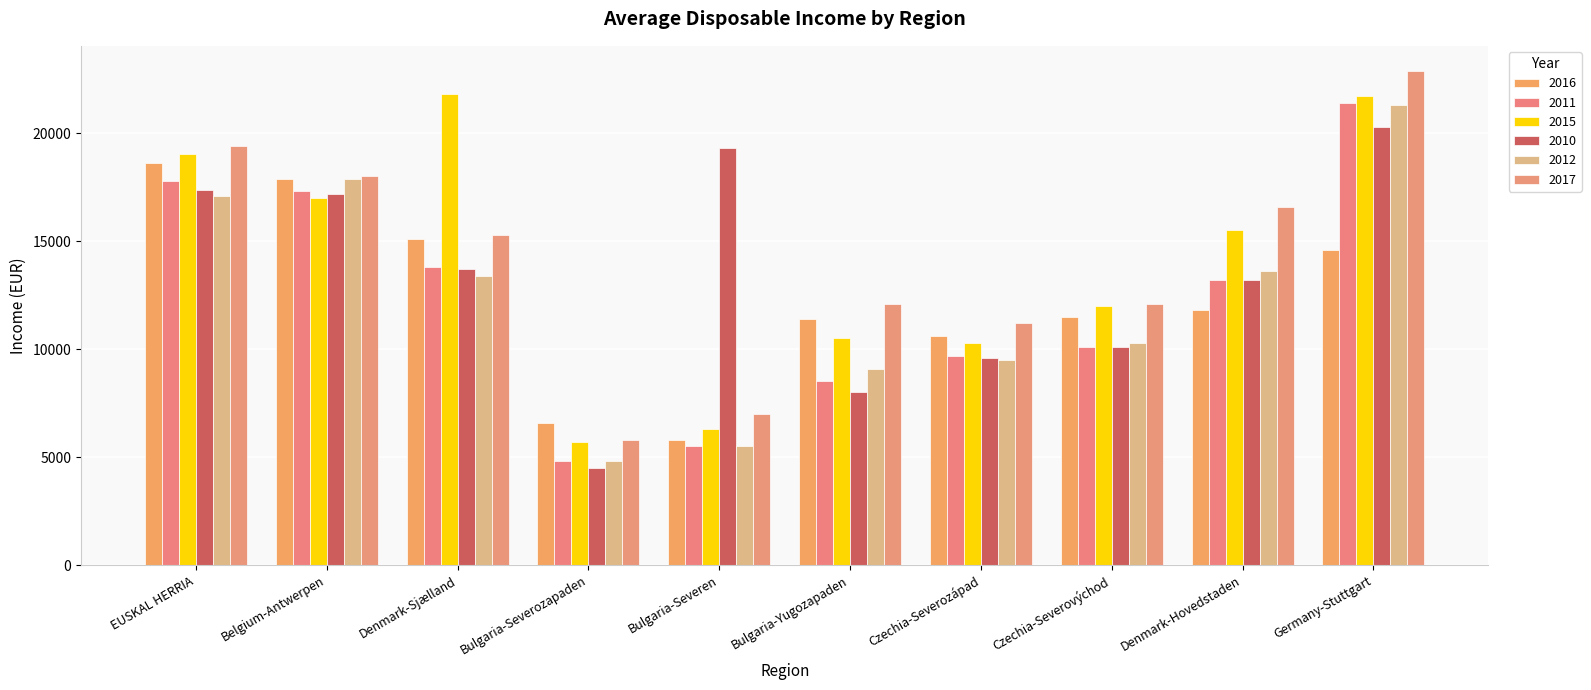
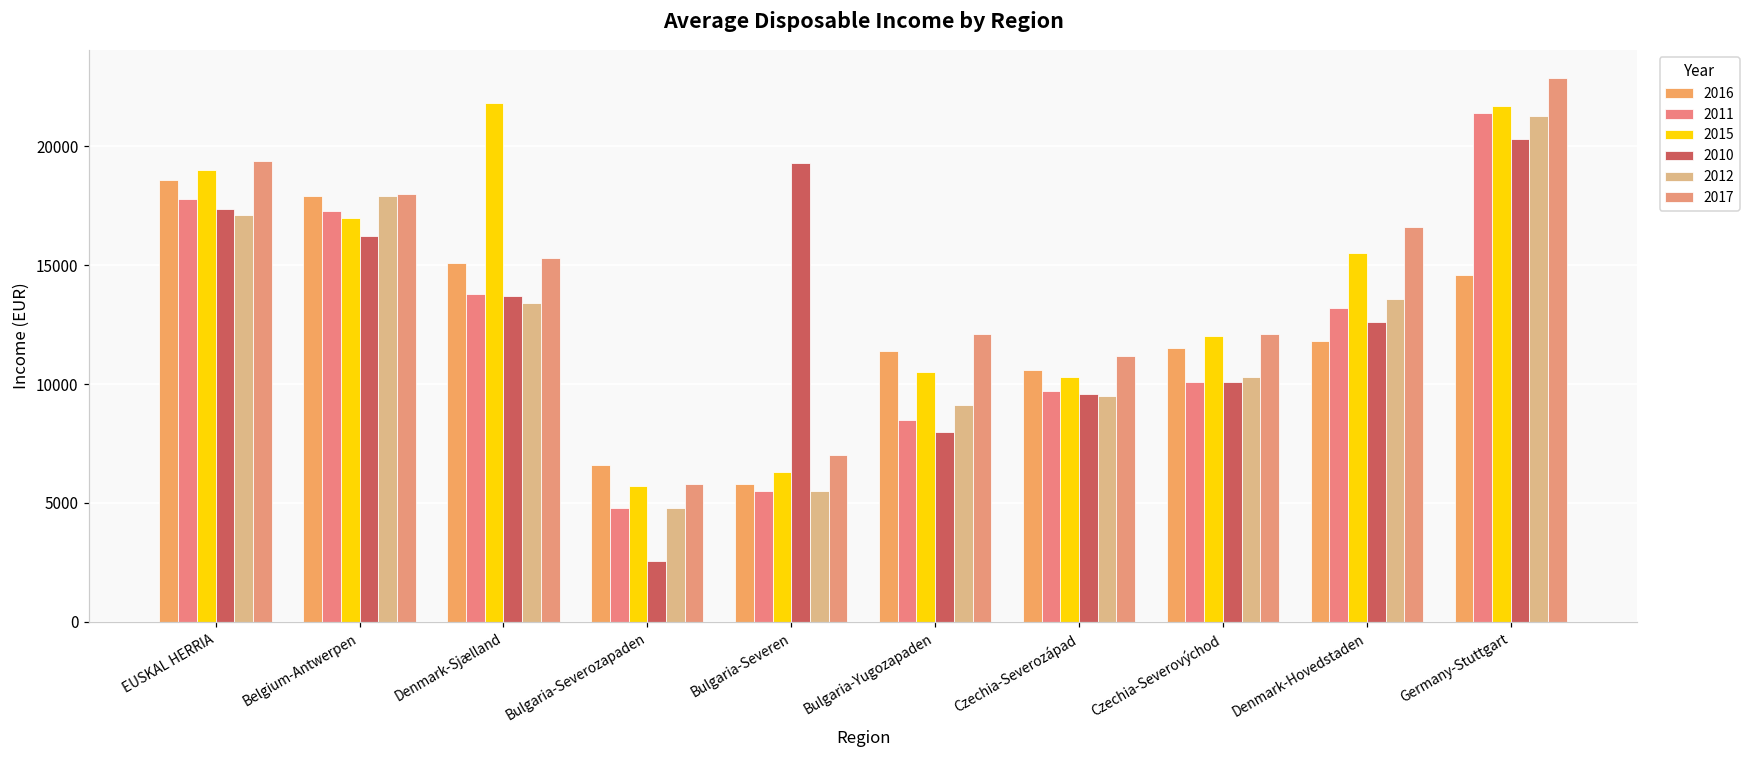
  {
    "2015": {
      "EUSKAL HERRIA": 19000,
      "Belgium-Antwerpen": 17000,
      "Denmark-Sjælland": 21800,
      "Bulgaria-Severozapaden": 5700,
      "Bulgaria-Severen": 6300,
      "Bulgaria-Yugozapaden": 10500,
      "Czechia-Severozápad": 10300,
      "Czechia-Severovýchod": 12000,
      "Denmark-Hovedstaden": 15500,
      "Germany-Stuttgart": 21700
    },
    "2010": {
      "EUSKAL HERRIA": 17400,
-     "Belgium-Antwerpen": 17200,
+     "Belgium-Antwerpen": 16200,
      "Denmark-Sjælland": 13700,
-     "Bulgaria-Severozapaden": 4500,
+     "Bulgaria-Severozapaden": 2500,
      "Bulgaria-Severen": 19300,
      "Bulgaria-Yugozapaden": 8000,
      "Czechia-Severozápad": 9600,
      "Czechia-Severovýchod": 10100,
-     "Denmark-Hovedstaden": 13200,
+     "Denmark-Hovedstaden": 12600,
      "Germany-Stuttgart": 20300
    }
  }
